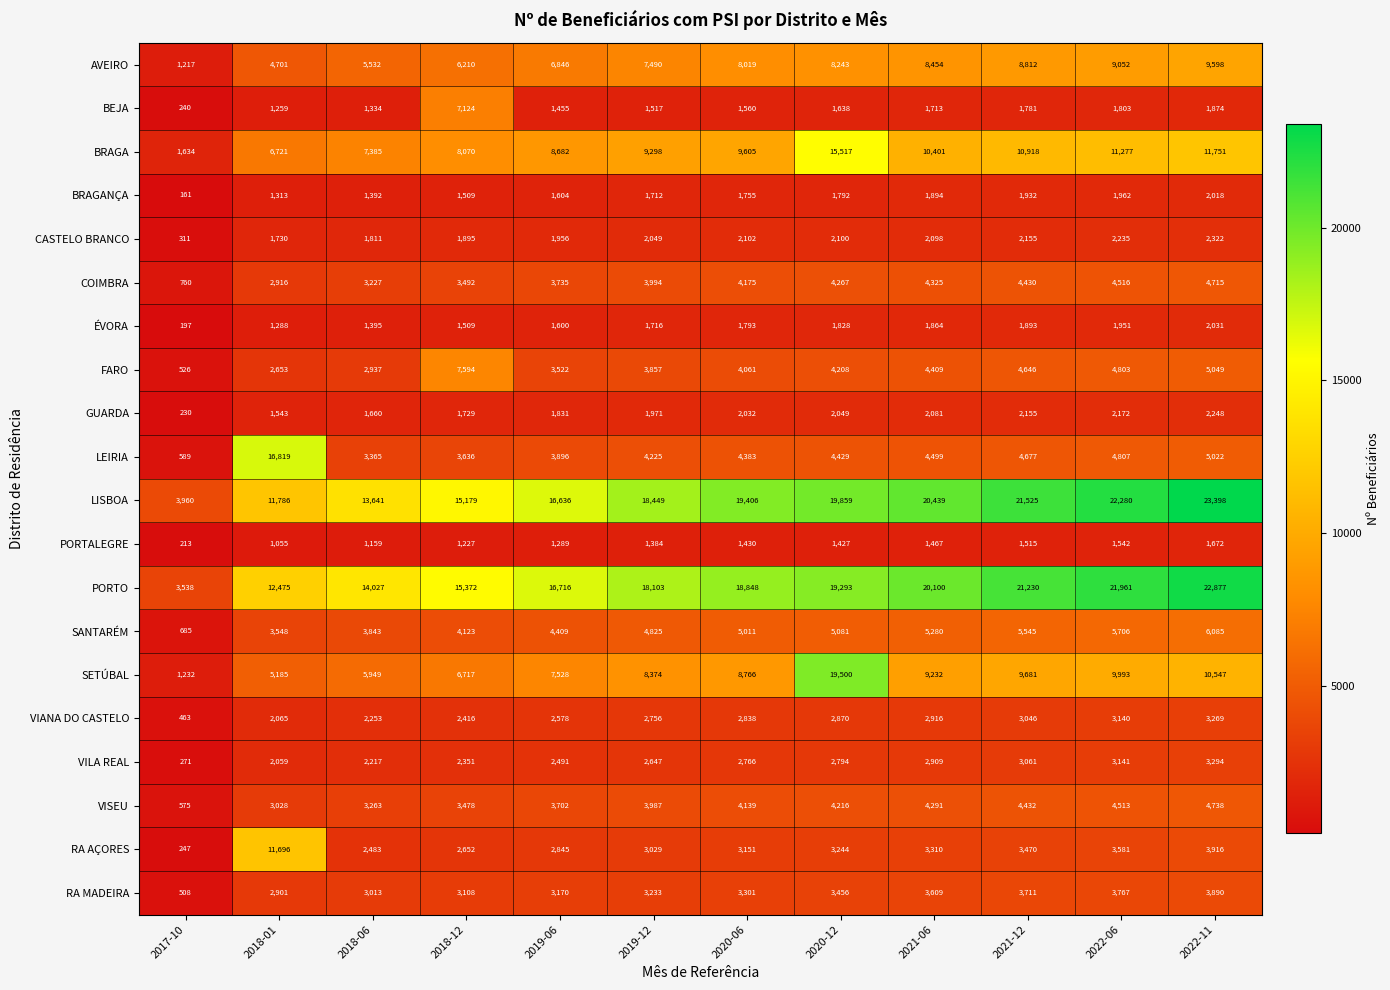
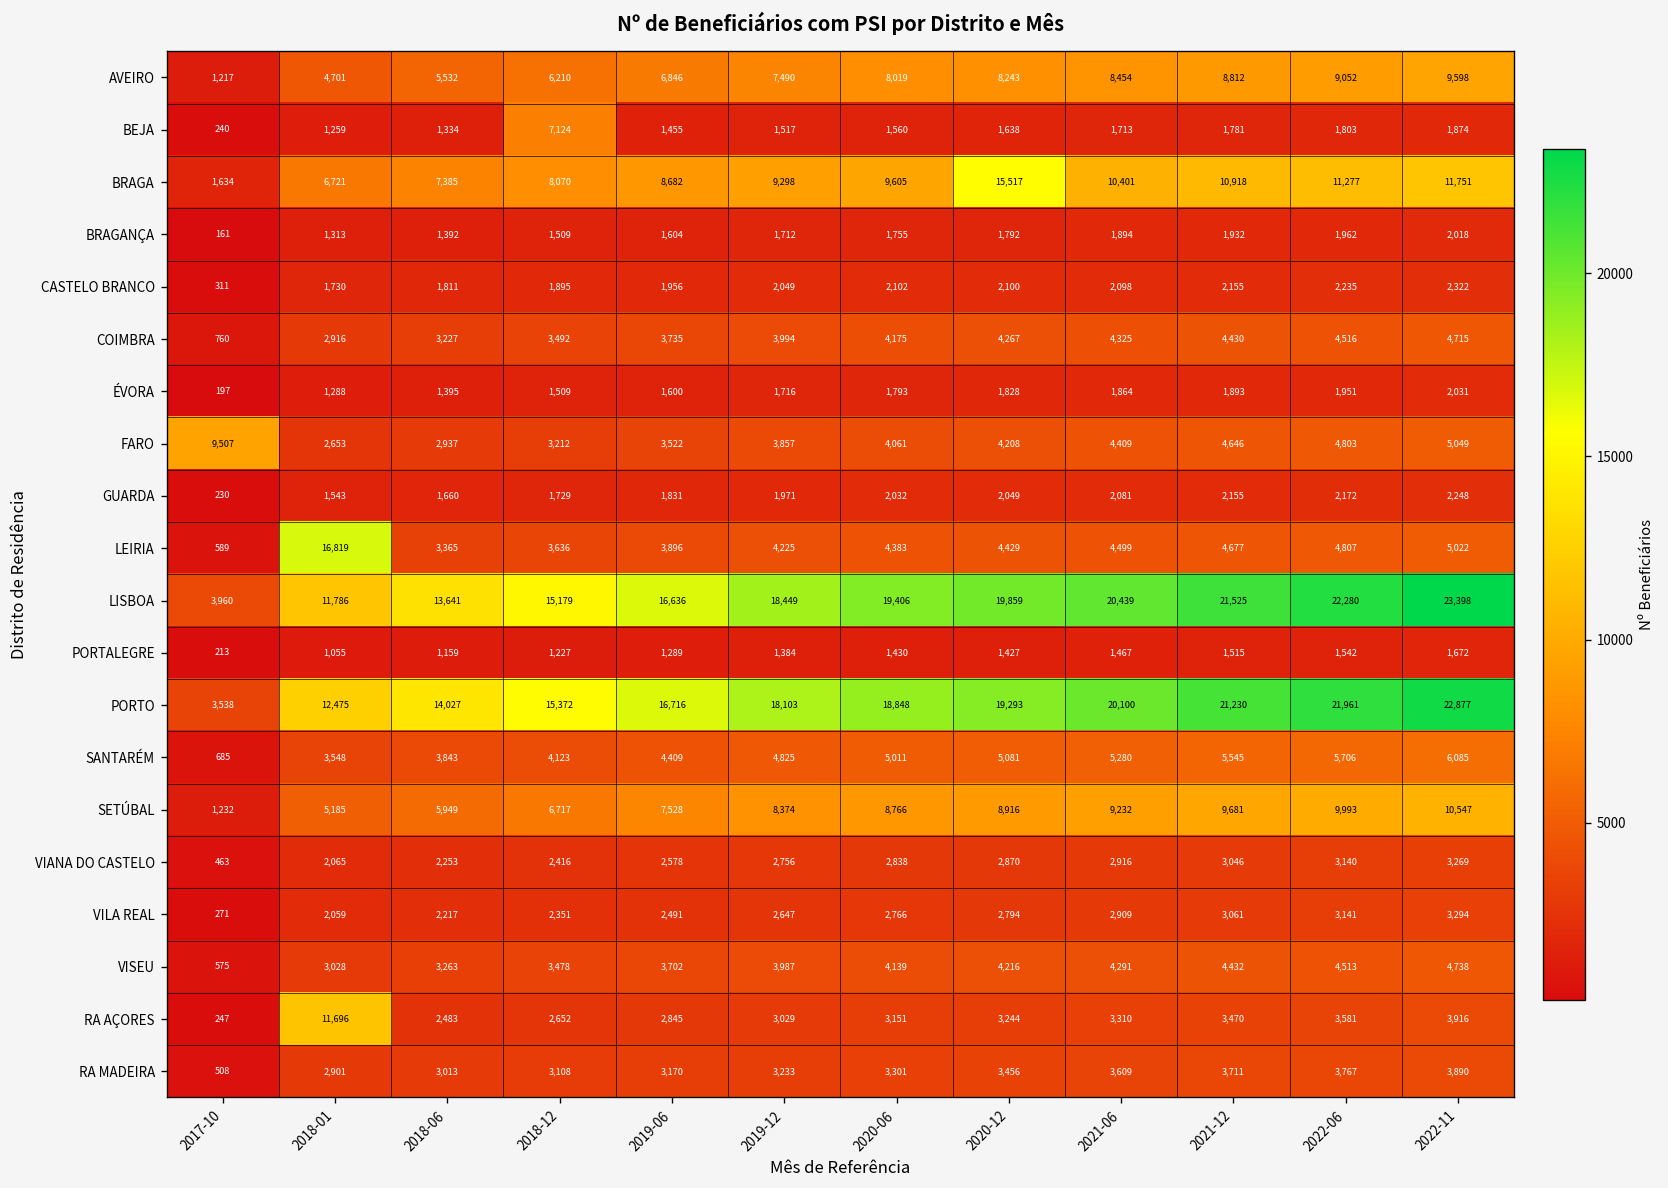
  {
    "FARO": {
-     "2017-10": "526",
+     "2017-10": "9,507",
      "2018-01": "2,653",
      "2018-06": "2,937",
-     "2018-12": "7,594",
+     "2018-12": "3,212",
      "2019-06": "3,522",
      "2019-12": "3,857",
      "2020-06": "4,061",
      "2020-12": "4,208",
      "2021-06": "4,409",
      "2021-12": "4,646",
      "2022-06": "4,803",
      "2022-11": "5,049"
    },
    "SETÚBAL": {
      "2017-10": "1,232",
      "2018-01": "5,185",
      "2018-06": "5,949",
      "2018-12": "6,717",
      "2019-06": "7,528",
      "2019-12": "8,374",
      "2020-06": "8,766",
-     "2020-12": "19,500",
+     "2020-12": "8,916",
      "2021-06": "9,232",
      "2021-12": "9,681",
      "2022-06": "9,993",
      "2022-11": "10,547"
    }
  }
